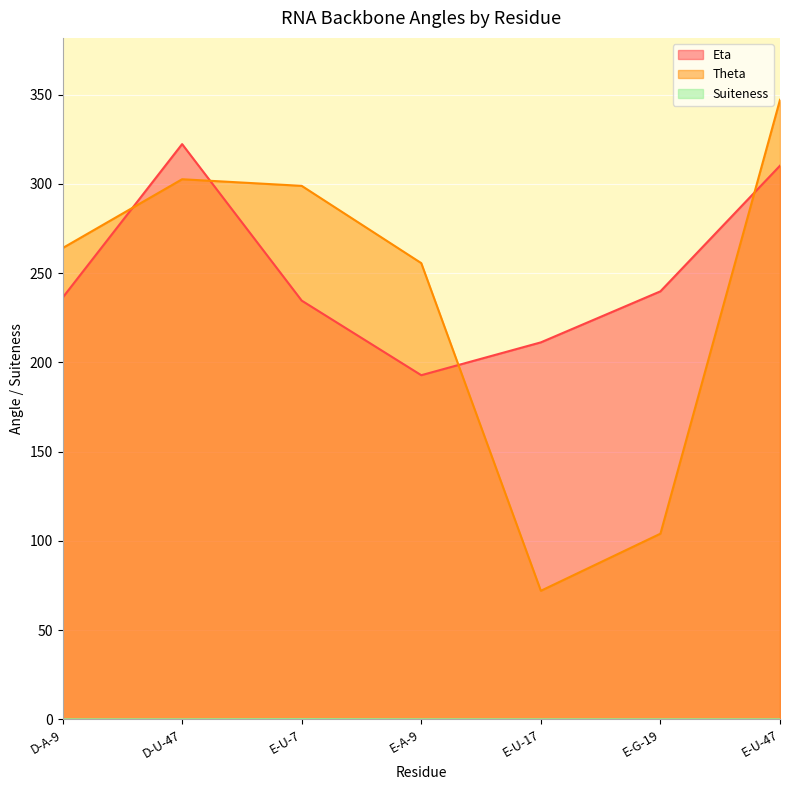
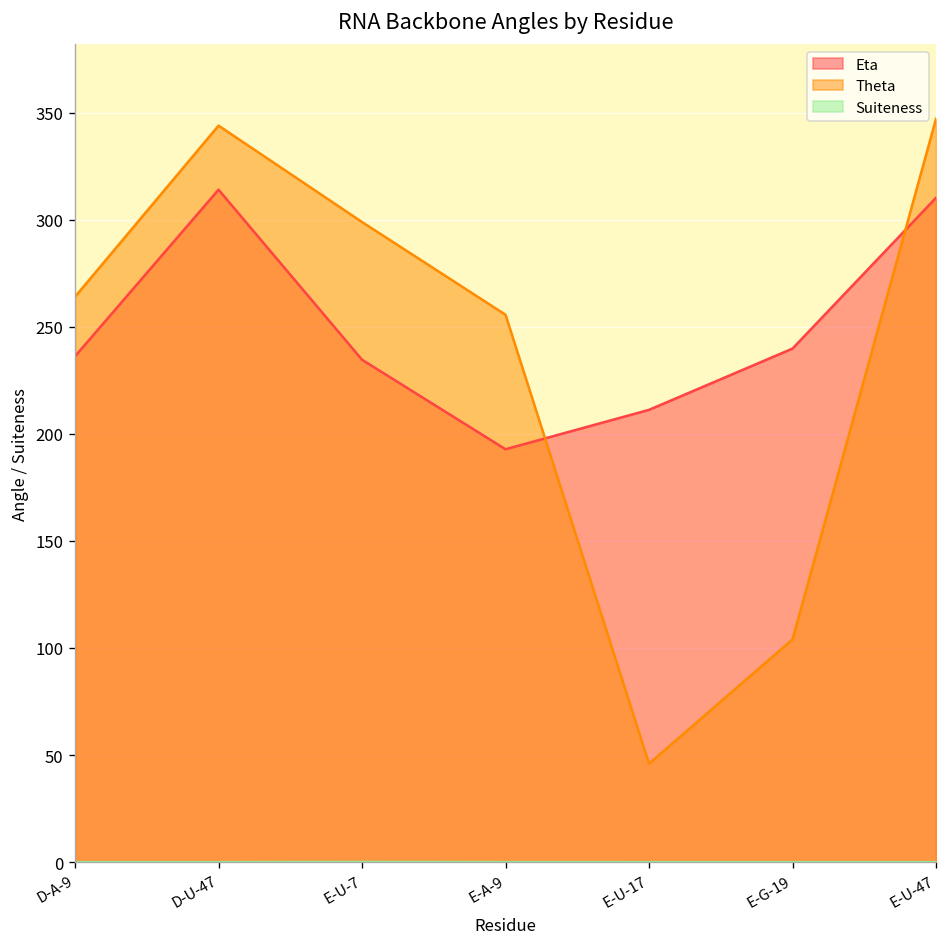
  {
    "Eta": {
      "D-A-9": 236,
-     "D-U-47": 322,
+     "D-U-47": 314,
      "E-U-7": 235,
      "E-A-9": 193,
      "E-U-17": 211,
      "E-G-19": 240,
      "E-U-47": 310
    },
    "Theta": {
      "D-A-9": 264,
-     "D-U-47": 303,
+     "D-U-47": 344,
      "E-U-7": 299,
      "E-A-9": 256,
-     "E-U-17": 72,
+     "E-U-17": 46,
      "E-G-19": 104,
      "E-U-47": 347
    },
    "Suiteness": {
      "D-A-9": 0,
      "D-U-47": 0,
      "E-U-7": 0,
      "E-A-9": 0,
      "E-U-17": 0,
      "E-G-19": 0,
      "E-U-47": 0
    }
  }
